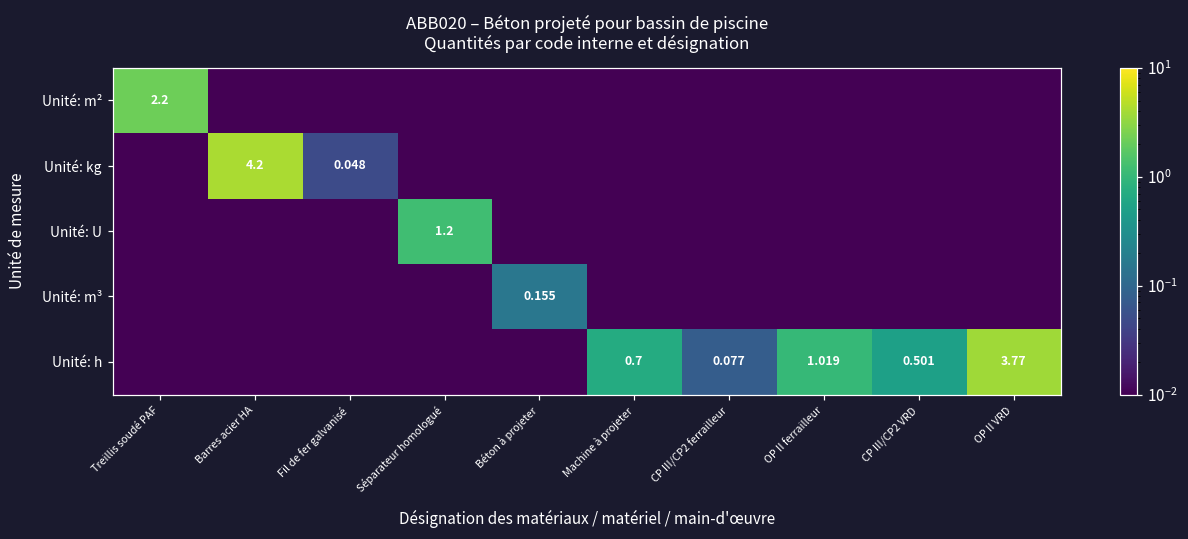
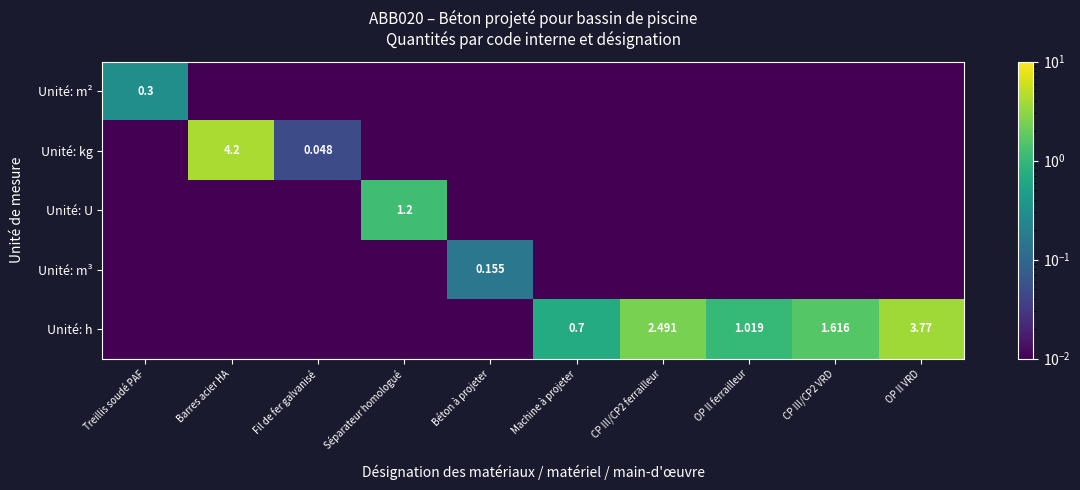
  {
    "Unité: m²": {
-     "Treillis soudé PAF": 2.2
+     "Treillis soudé PAF": 0.3
    },
    "Unité: kg": {
      "Barres acier HA": 4.2,
      "Fil de fer galvanisé": 0.048
    },
    "Unité: U": {
      "Séparateur homologué": 1.2
    },
    "Unité: m³": {
      "Béton à projeter": 0.155
    },
    "Unité: h": {
      "Machine à projeter": 0.7,
-     "CP III/CP2 ferrailleur": 0.077,
+     "CP III/CP2 ferrailleur": 2.491,
      "OP II ferrailleur": 1.019,
-     "CP III/CP2 VRD": 0.501,
+     "CP III/CP2 VRD": 1.616,
      "OP II VRD": 3.77
    }
  }
